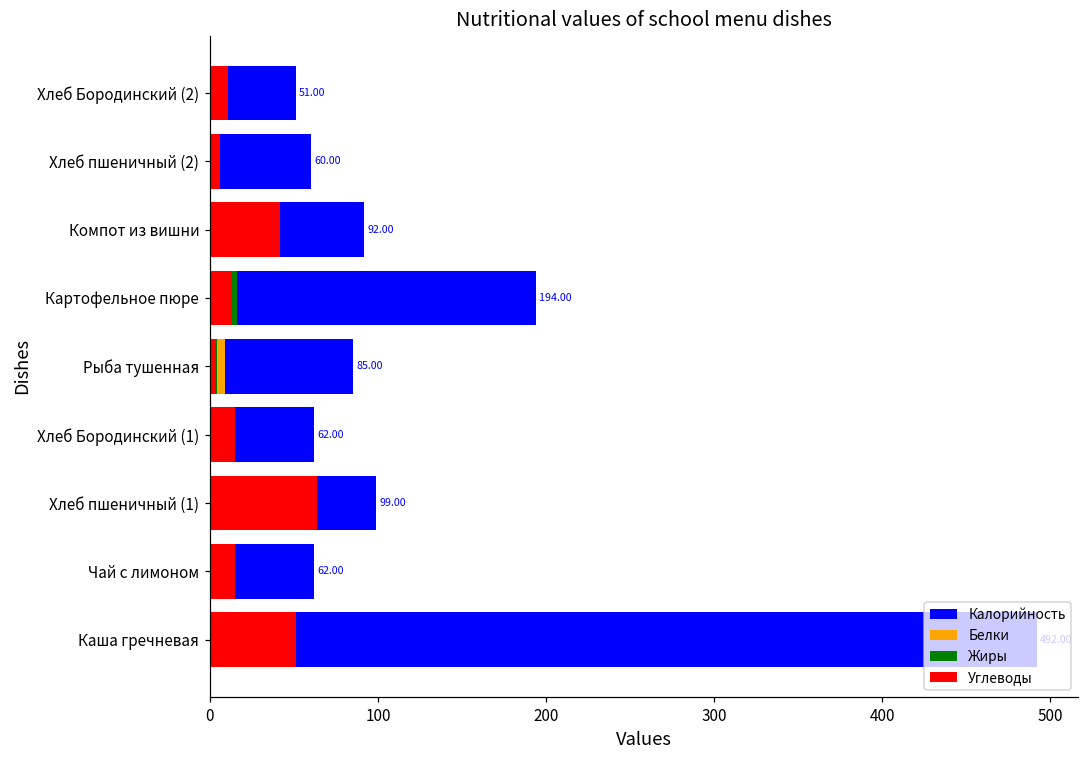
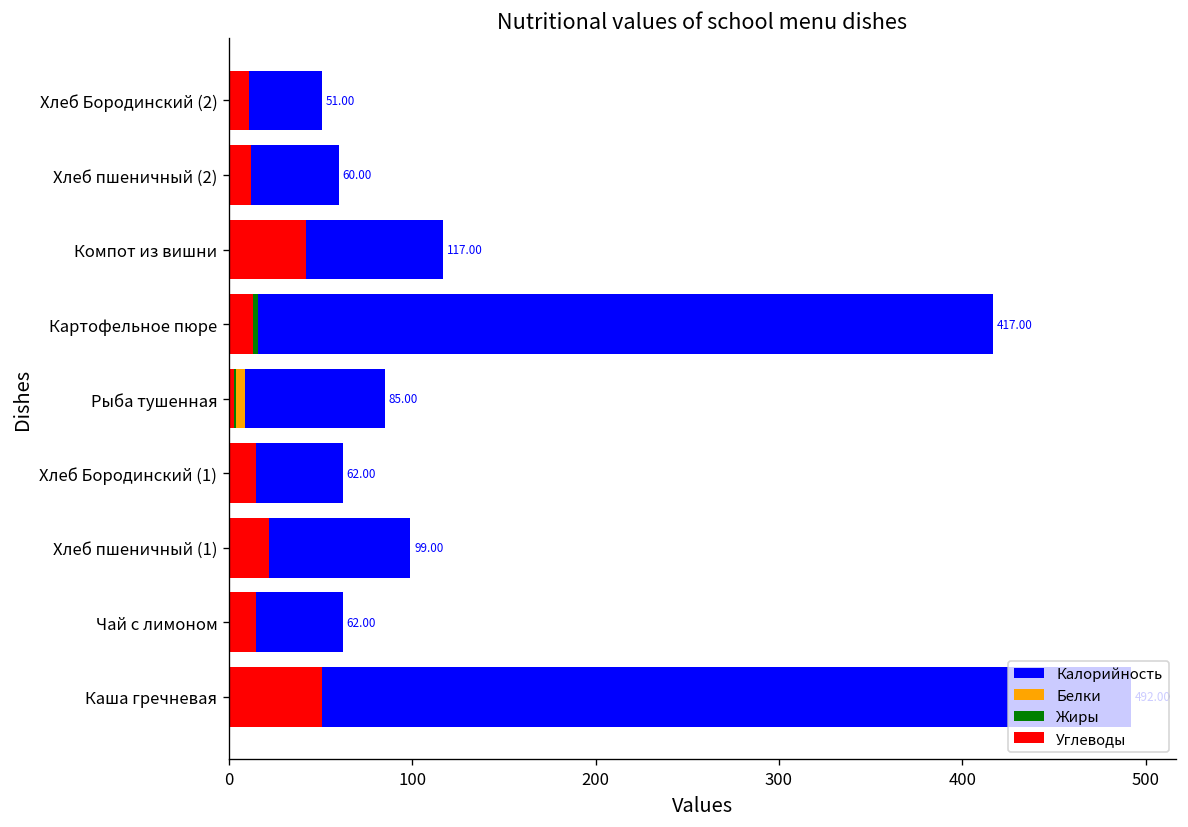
  {
    "Калорийность": {
      "Хлеб Бородинский (2)": 51.00,
      "Хлеб пшеничный (2)": 60.00,
-     "Компот из вишни": 92.00,
-     "Картофельное пюре": 194.00,
+     "Компот из вишни": 117.00,
+     "Картофельное пюре": 417.00,
      "Рыба тушенная": 85.00,
      "Хлеб Бородинский (1)": 62.00,
      "Хлеб пшеничный (1)": 99.00,
      "Чай с лимоном": 62.00
    },
    "Белки": {
      "Компот из вишни": 0,
      "Чай с лимоном": 0
    },
    "Жиры": {
      "Хлеб Бородинский (2)": 0,
      "Хлеб пшеничный (2)": 0,
      "Компот из вишни": 0,
      "Хлеб Бородинский (1)": 0,
      "Хлеб пшеничный (1)": 0,
      "Чай с лимоном": 0
    },
    "Углеводы": {
-     "Хлеб пшеничный (2)": 6,
-     "Хлеб пшеничный (1)": 64
+     "Хлеб пшеничный (2)": 12,
+     "Хлеб пшеничный (1)": 22
    }
  }
